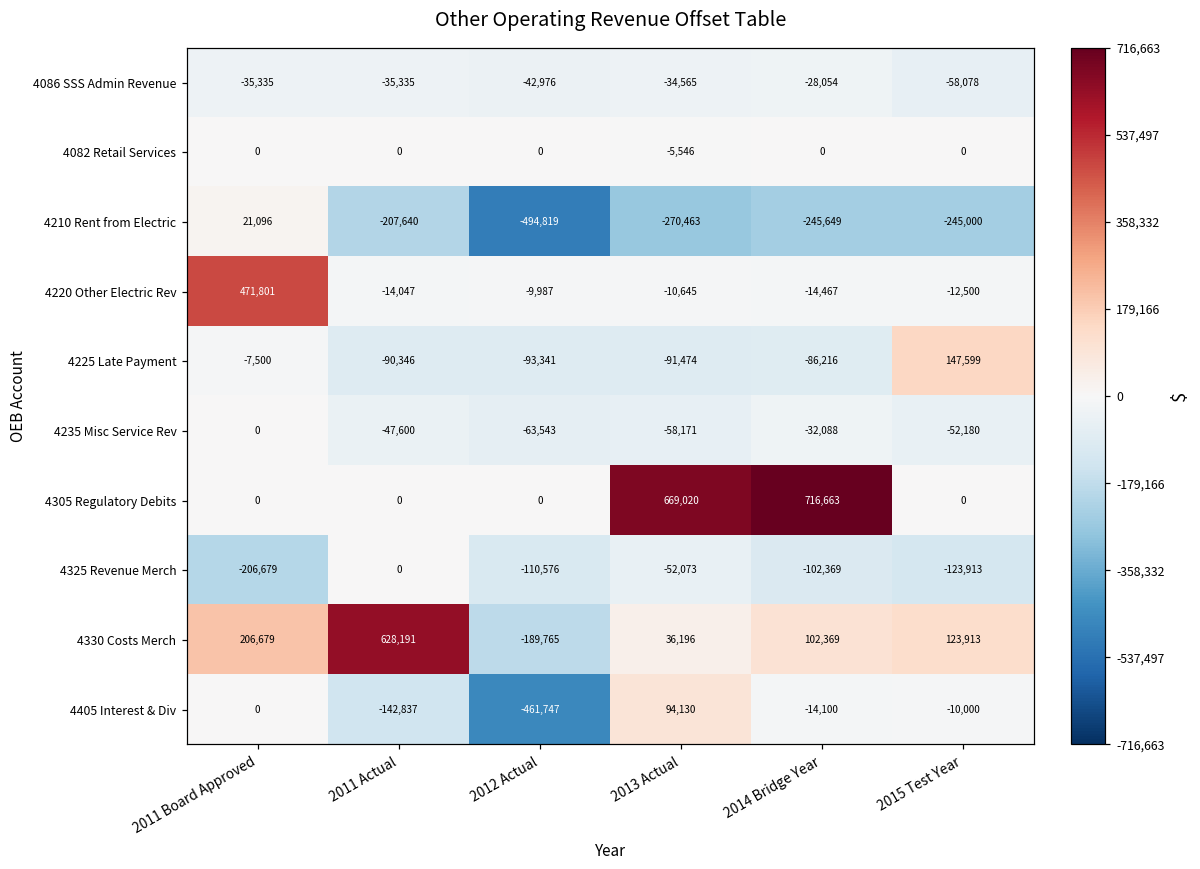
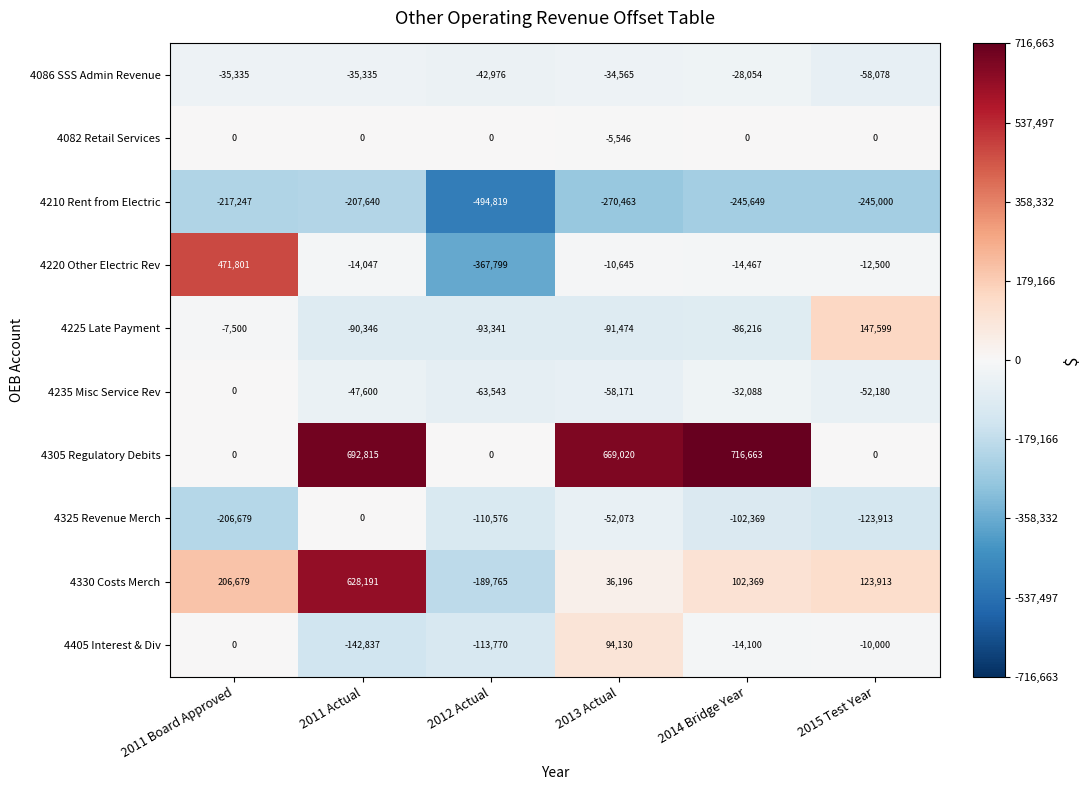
  {
    "4086 SSS Admin Revenue": {
      "2011 Board Approved": "-35,335",
      "2011 Actual": "-35,335",
      "2012 Actual": "-42,976",
      "2013 Actual": "-34,565",
      "2014 Bridge Year": "-28,054",
      "2015 Test Year": "-58,078"
    },
    "4082 Retail Services": {
      "2011 Board Approved": "0",
      "2011 Actual": "0",
      "2012 Actual": "0",
      "2013 Actual": "-5,546",
      "2014 Bridge Year": "0",
      "2015 Test Year": "0"
    },
    "4210 Rent from Electric": {
-     "2011 Board Approved": "21,096",
+     "2011 Board Approved": "-217,247",
      "2011 Actual": "-207,640",
      "2012 Actual": "-494,819",
      "2013 Actual": "-270,463",
      "2014 Bridge Year": "-245,649",
      "2015 Test Year": "-245,000"
    },
    "4220 Other Electric Rev": {
      "2011 Board Approved": "471,801",
      "2011 Actual": "-14,047",
-     "2012 Actual": "-9,987",
+     "2012 Actual": "-367,799",
      "2013 Actual": "-10,645",
      "2014 Bridge Year": "-14,467",
      "2015 Test Year": "-12,500"
    },
    "4225 Late Payment": {
      "2011 Board Approved": "-7,500",
      "2011 Actual": "-90,346",
      "2012 Actual": "-93,341",
      "2013 Actual": "-91,474",
      "2014 Bridge Year": "-86,216",
      "2015 Test Year": "147,599"
    },
    "4235 Misc Service Rev": {
      "2011 Board Approved": "0",
      "2011 Actual": "-47,600",
      "2012 Actual": "-63,543",
      "2013 Actual": "-58,171",
      "2014 Bridge Year": "-32,088",
      "2015 Test Year": "-52,180"
    },
    "4305 Regulatory Debits": {
      "2011 Board Approved": "0",
-     "2011 Actual": "0",
+     "2011 Actual": "692,815",
      "2012 Actual": "0",
      "2013 Actual": "669,020",
      "2014 Bridge Year": "716,663",
      "2015 Test Year": "0"
    },
    "4325 Revenue Merch": {
      "2011 Board Approved": "-206,679",
      "2011 Actual": "0",
      "2012 Actual": "-110,576",
      "2013 Actual": "-52,073",
      "2014 Bridge Year": "-102,369",
      "2015 Test Year": "-123,913"
    },
    "4330 Costs Merch": {
      "2011 Board Approved": "206,679",
      "2011 Actual": "628,191",
      "2012 Actual": "-189,765",
      "2013 Actual": "36,196",
      "2014 Bridge Year": "102,369",
      "2015 Test Year": "123,913"
    },
    "4405 Interest & Div": {
      "2011 Board Approved": "0",
      "2011 Actual": "-142,837",
-     "2012 Actual": "-461,747",
+     "2012 Actual": "-113,770",
      "2013 Actual": "94,130",
      "2014 Bridge Year": "-14,100",
      "2015 Test Year": "-10,000"
    }
  }
